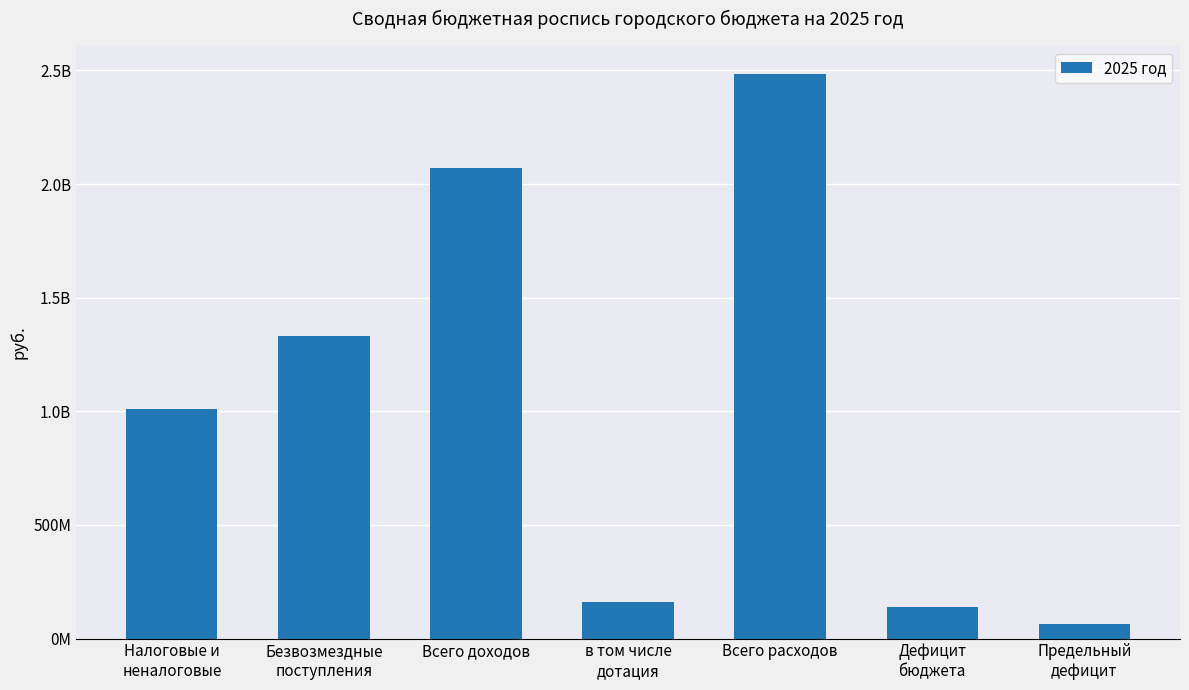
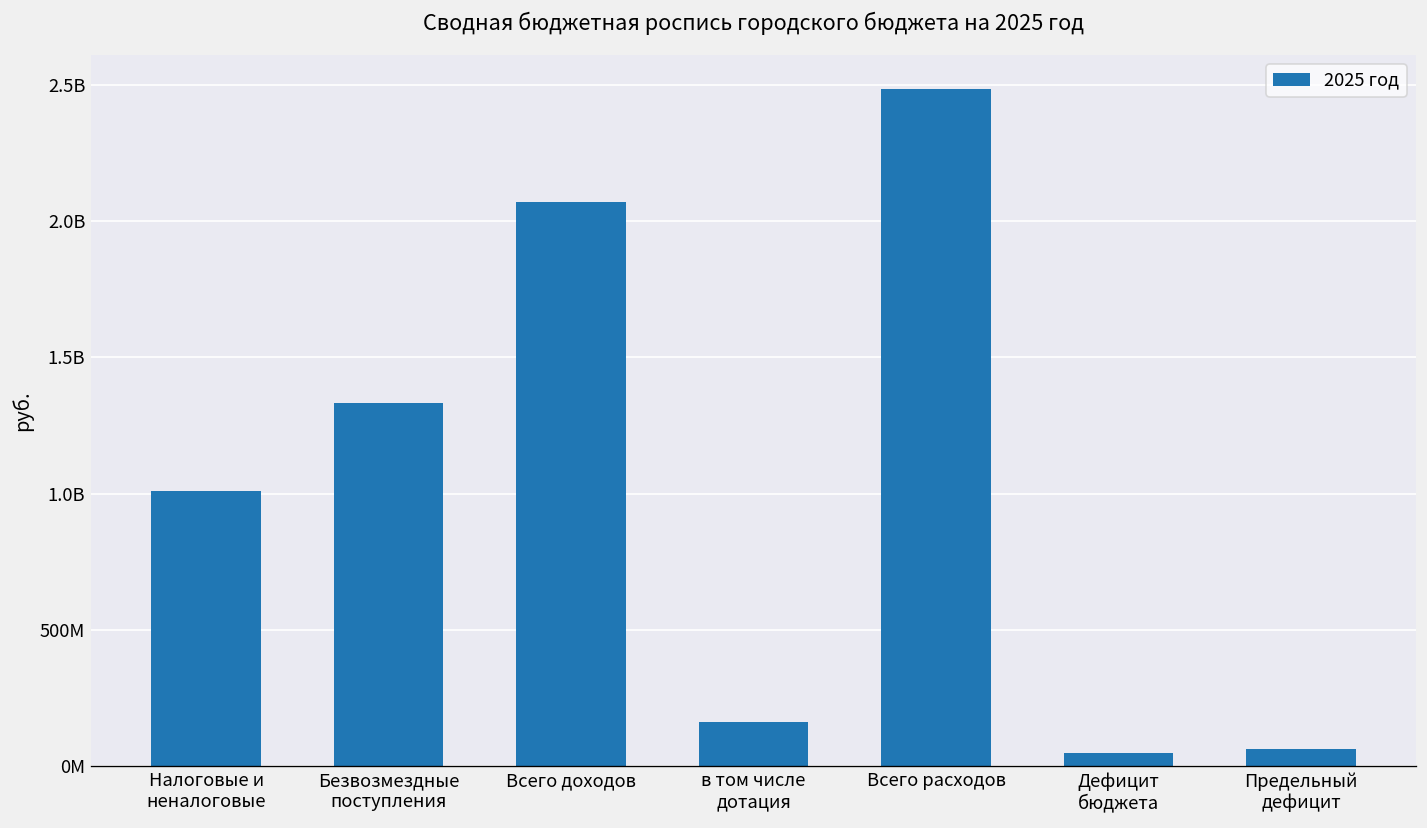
  {
    "Налоговые и неналоговые": 1010000000,
    "Безвозмездные поступления": 1330000000,
    "Всего доходов": 2070000000,
    "в том числе дотация": 160000000,
    "Всего расходов": 2480000000,
-   "Дефицит бюджета": 140000000,
+   "Дефицит бюджета": 50000000,
    "Предельный дефицит": 60000000
  }
